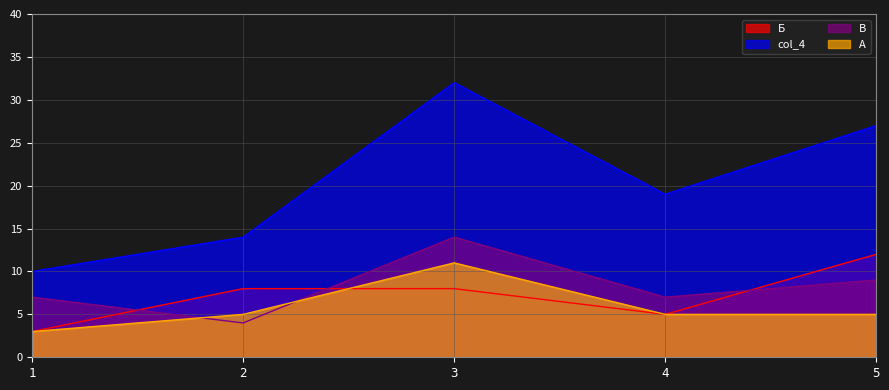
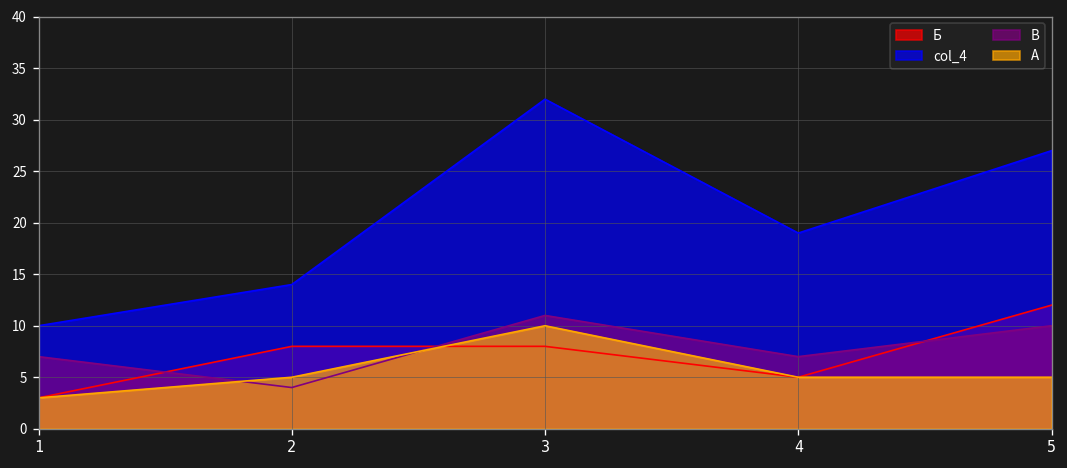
  {
    "Б": {
      "2": 8,
      "3": 8,
      "5": 12
    },
    "col_4": {
      "1": 10,
      "2": 14,
      "3": 32,
      "4": 19,
      "5": 27
    },
    "В": {
      "1": 7,
      "2": 4,
-     "3": 14,
+     "3": 11,
      "4": 7,
-     "5": 9
+     "5": 10
    },
    "А": {
      "2": 5,
-     "3": 11,
+     "3": 10,
      "5": 5
    }
  }
